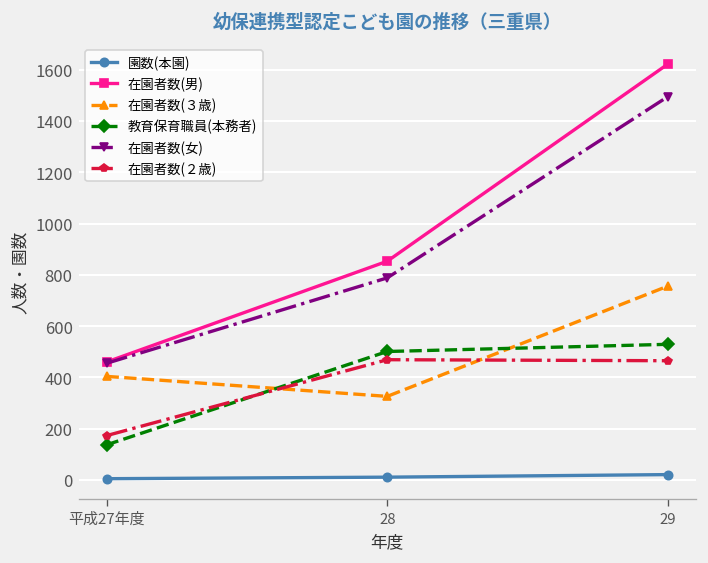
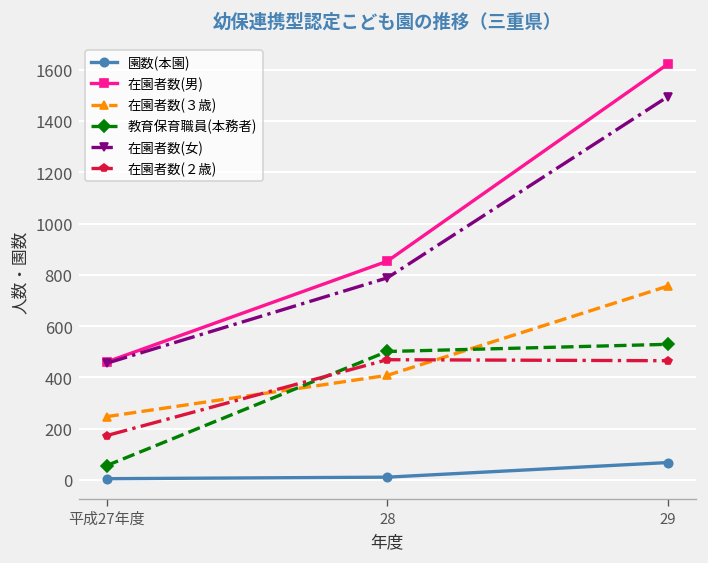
  {
    "園数(本園)": {
      "平成27年度": 10,
      "28": 10,
-     "29": 20
+     "29": 70
    },
    "在園者数(男)": {
      "28": 850,
      "29": 1620
    },
    "在園者数(３歳)": {
-     "平成27年度": 400,
-     "28": 330,
+     "平成27年度": 250,
+     "28": 410,
      "29": 760
    },
    "教育保育職員(本務者)": {
-     "平成27年度": 140,
+     "平成27年度": 60,
      "28": 500,
      "29": 530
    },
    "在園者数(女)": {
      "28": 790,
      "29": 1500
    },
    "在園者数(２歳)": {
      "平成27年度": 170,
      "28": 470,
      "29": 470
    }
  }
